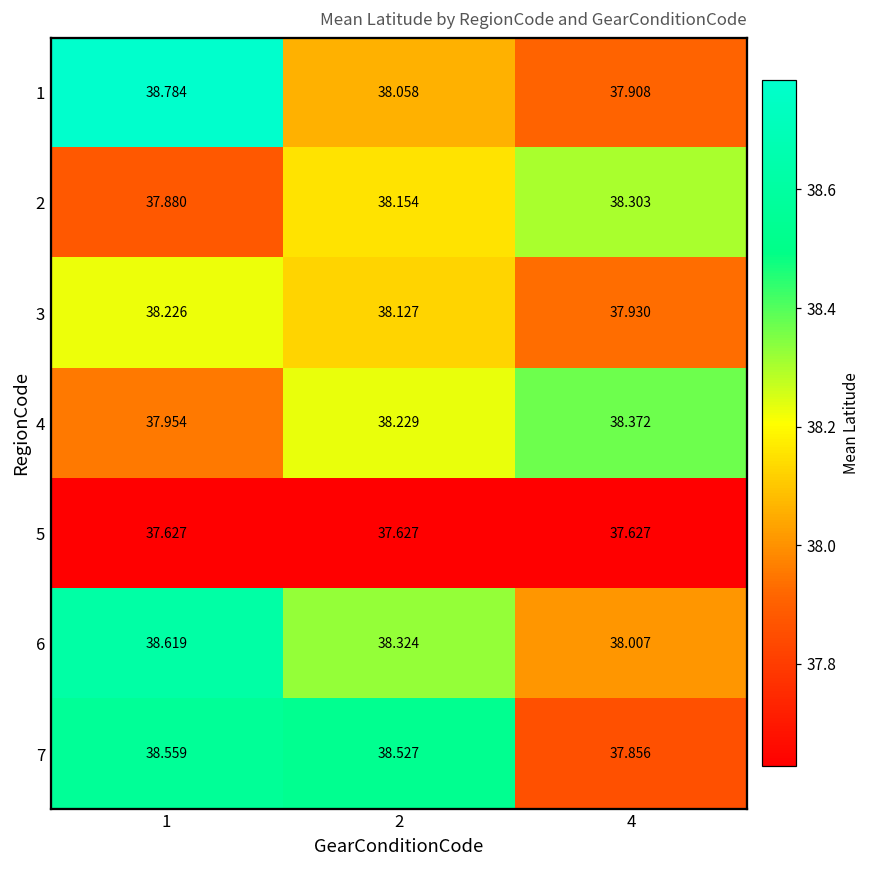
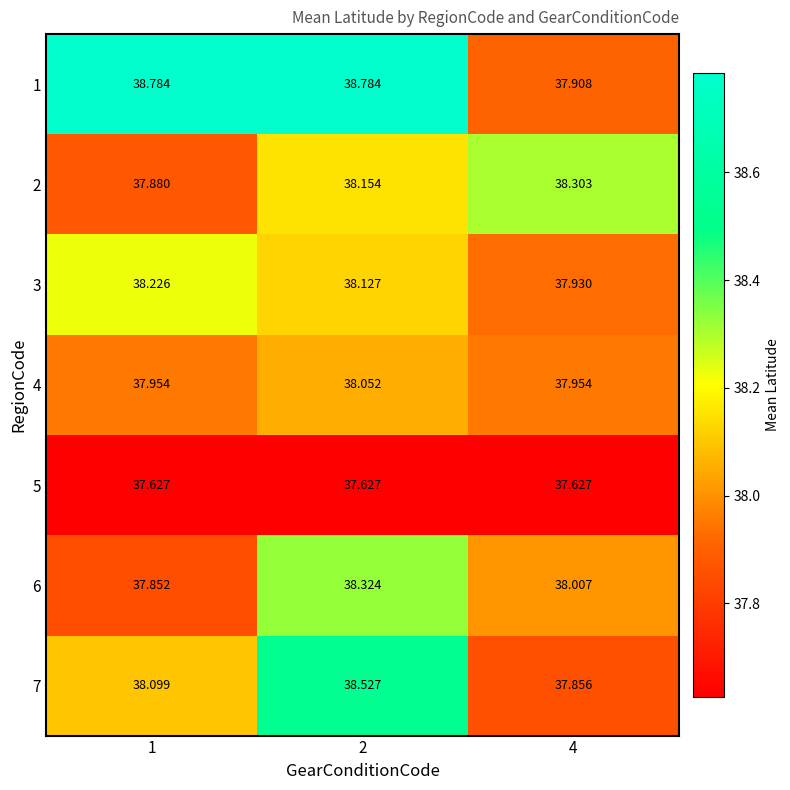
  {
    "1": {
      "1": 38.784,
-     "2": 38.058,
+     "2": 38.784,
      "4": 37.908
    },
    "2": {
      "1": 37.880,
      "2": 38.154,
      "4": 38.303
    },
    "3": {
      "1": 38.226,
      "2": 38.127,
      "4": 37.930
    },
    "4": {
      "1": 37.954,
-     "2": 38.229,
-     "4": 38.372
+     "2": 38.052,
+     "4": 37.954
    },
    "5": {
      "1": 37.627,
      "2": 37.627,
      "4": 37.627
    },
    "6": {
-     "1": 38.619,
+     "1": 37.852,
      "2": 38.324,
      "4": 38.007
    },
    "7": {
-     "1": 38.559,
+     "1": 38.099,
      "2": 38.527,
      "4": 37.856
    }
  }
